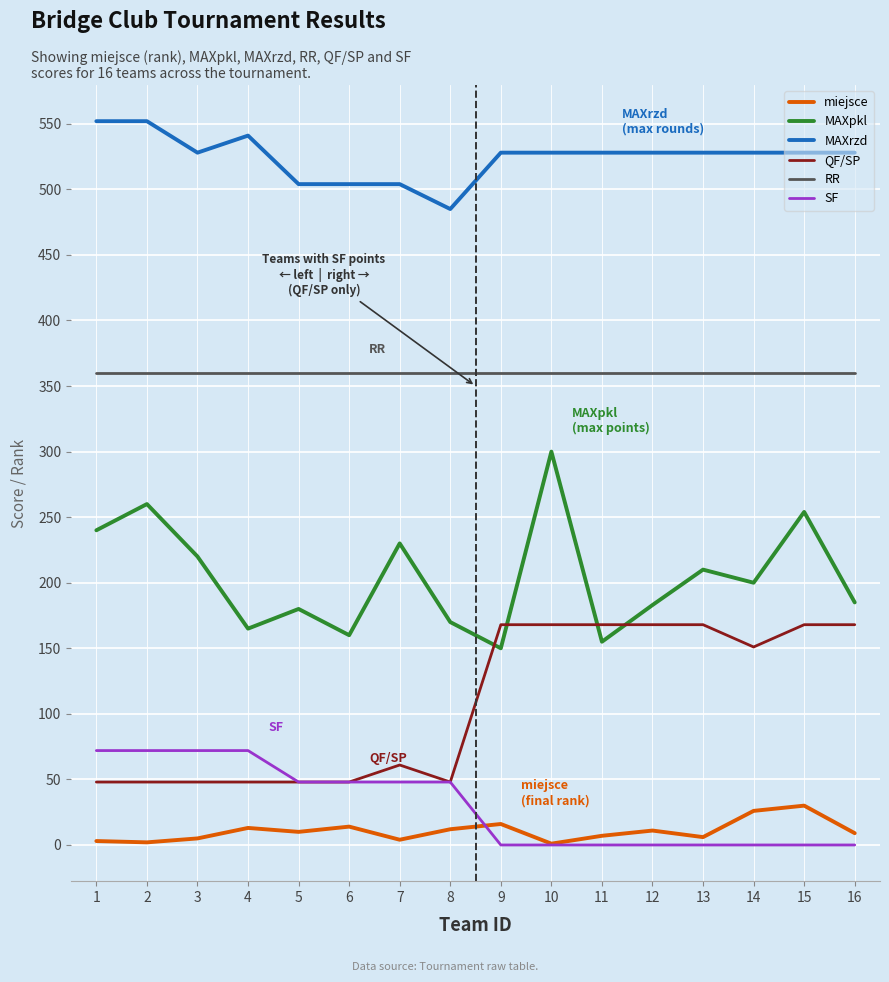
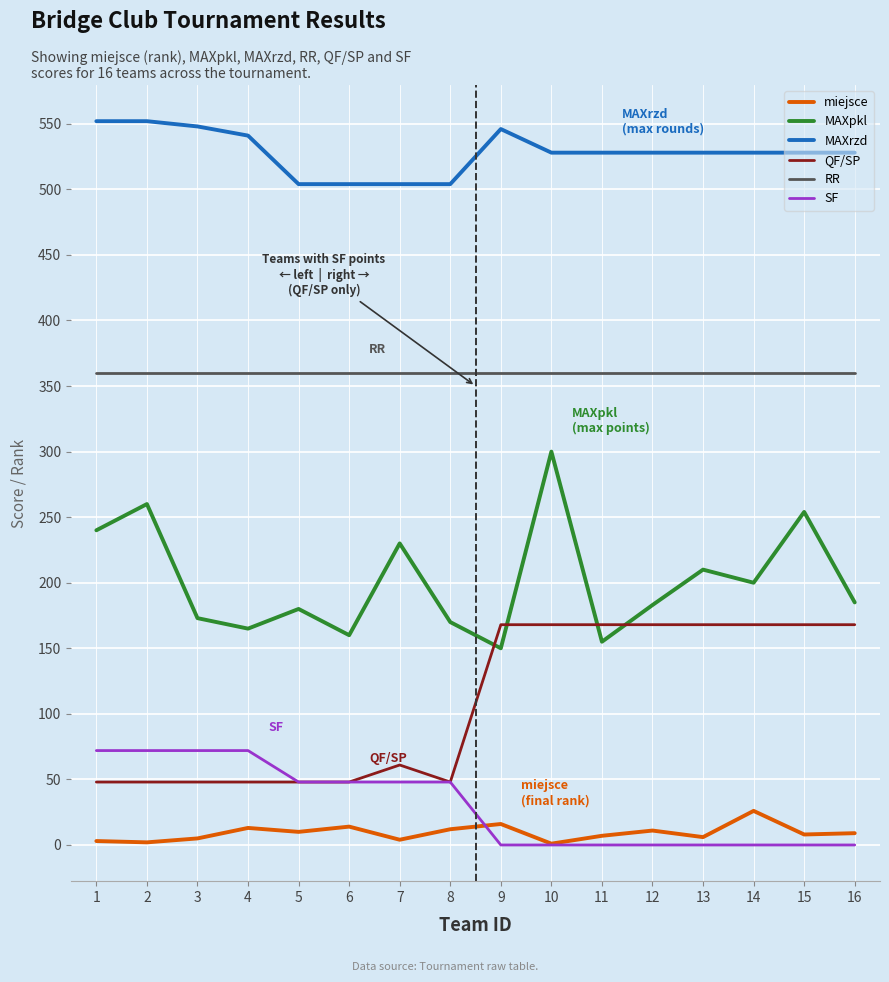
  {
    "miejsce": {
      "1": 3,
      "2": 2,
      "3": 5,
      "4": 13,
      "5": 10,
      "6": 14,
      "7": 4,
      "8": 12,
      "9": 16,
      "11": 7,
      "12": 11,
      "13": 6,
      "14": 26,
-     "15": 30,
+     "15": 8,
      "16": 9
    },
    "MAXpkl": {
      "1": 240,
      "2": 260,
-     "3": 220,
+     "3": 173,
      "4": 165,
      "5": 180,
      "6": 160,
      "7": 230,
      "8": 170,
      "9": 150,
      "10": 300,
      "11": 155,
      "12": 183,
      "13": 210,
      "14": 200,
      "15": 254,
      "16": 185
    },
    "MAXrzd": {
      "1": 552,
      "2": 552,
-     "3": 528,
+     "3": 548,
      "4": 541,
      "5": 504,
      "6": 504,
      "7": 504,
-     "8": 485,
-     "9": 528,
+     "8": 504,
+     "9": 546,
      "10": 528,
      "11": 528,
      "12": 528,
      "13": 528,
      "14": 528
    },
    "QF/SP": {
      "1": 48,
      "2": 48,
      "3": 48,
      "4": 48,
      "7": 61,
      "9": 168,
      "10": 168,
      "11": 168,
      "12": 168,
      "13": 168,
-     "14": 151,
+     "14": 168,
      "15": 168,
      "16": 168
    },
    "RR": {
      "1": 360,
      "2": 360,
      "3": 360,
      "4": 360,
      "5": 360,
      "6": 360,
      "7": 360,
      "8": 360,
      "9": 360,
      "10": 360,
      "11": 360,
      "12": 360,
      "13": 360,
      "14": 360,
      "15": 360,
      "16": 360
    },
    "SF": {
      "1": 72,
      "2": 72,
      "3": 72,
      "4": 72,
      "7": 48,
      "9": 0,
      "11": 0,
      "12": 0,
      "13": 0,
      "14": 0,
      "15": 0,
      "16": 0
    }
  }
